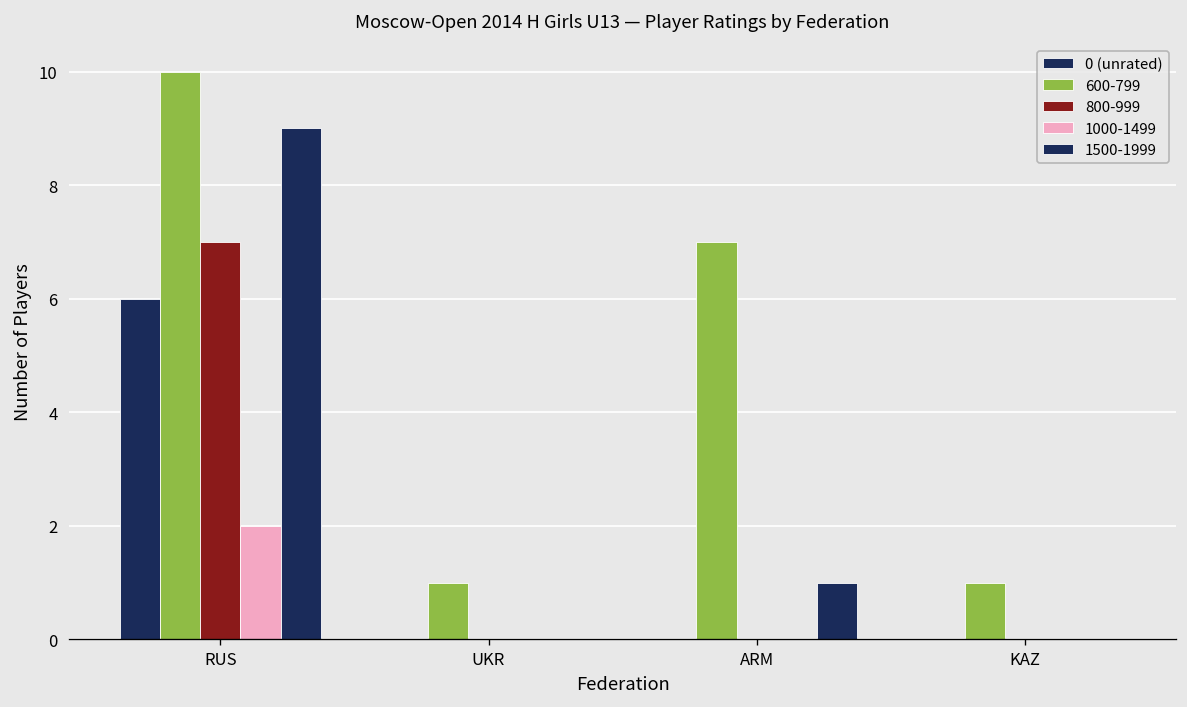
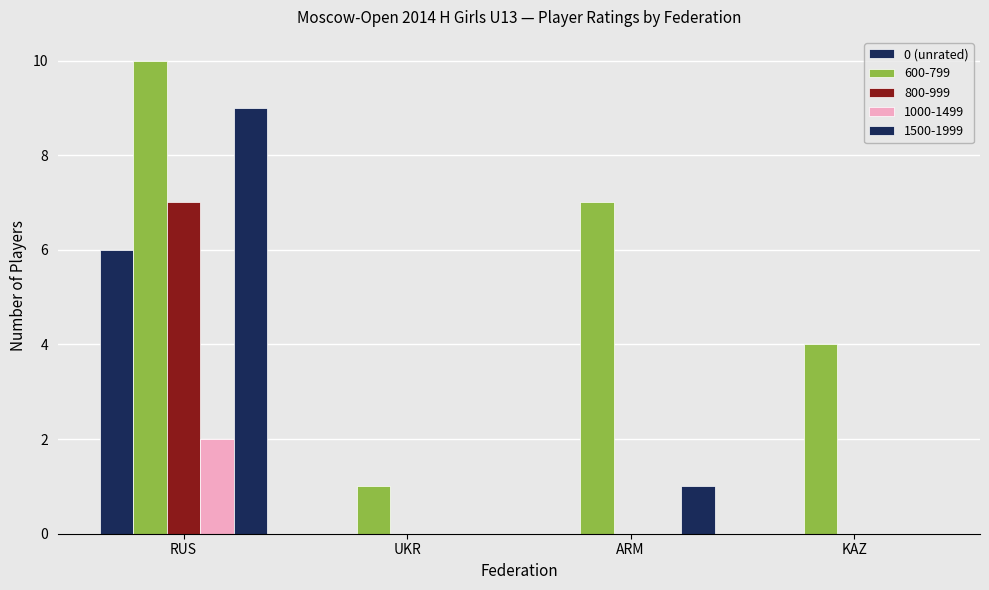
  {
    "600-799": {
      "RUS": 10,
      "UKR": 1,
      "ARM": 7,
-     "KAZ": 1
+     "KAZ": 4
    },
    "800-999": {
      "RUS": 7,
      "UKR": 0,
      "ARM": 0,
      "KAZ": 0
    },
    "1000-1499": {
      "RUS": 2,
      "UKR": 0,
      "ARM": 0,
      "KAZ": 0
    }
  }
